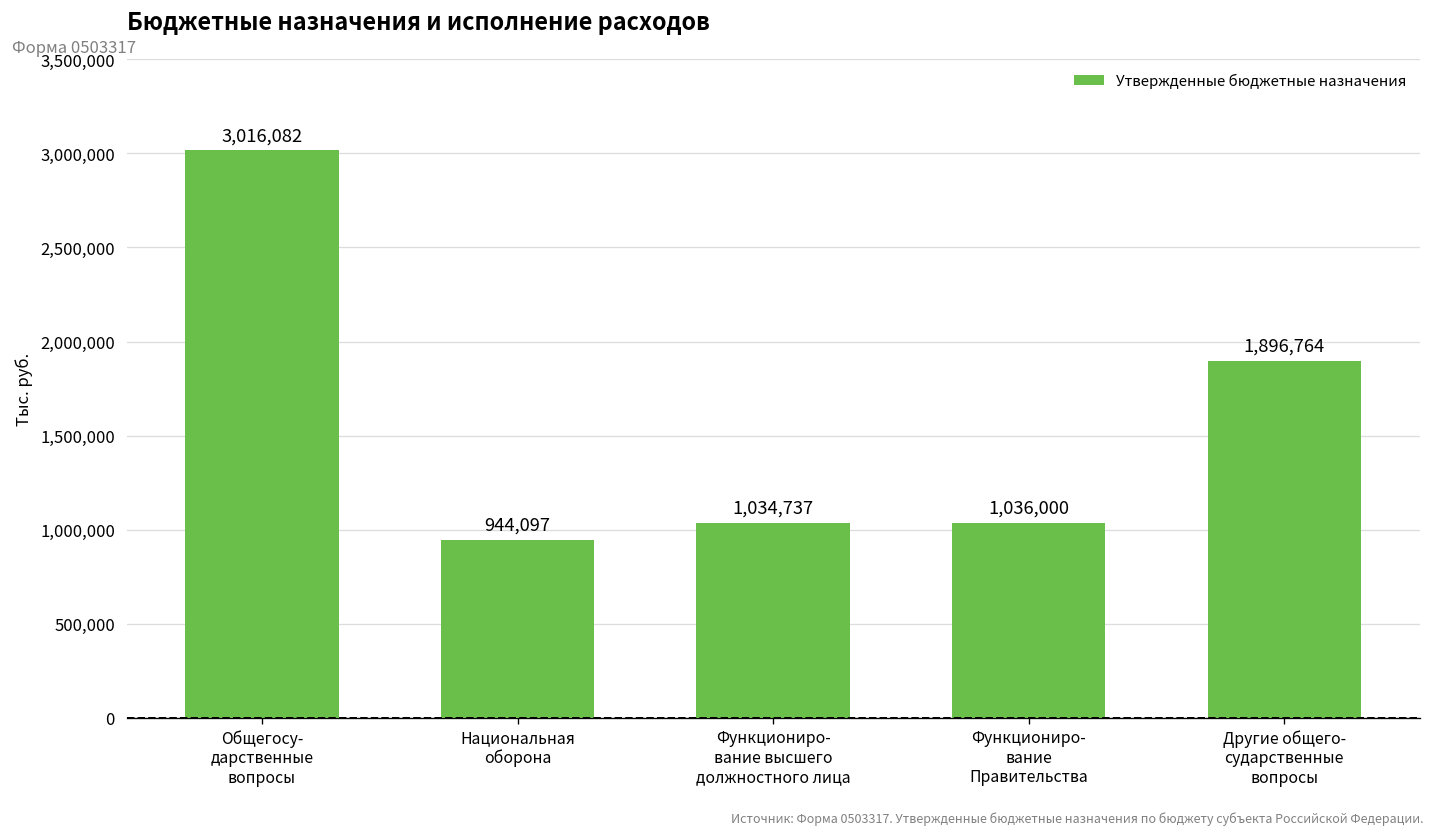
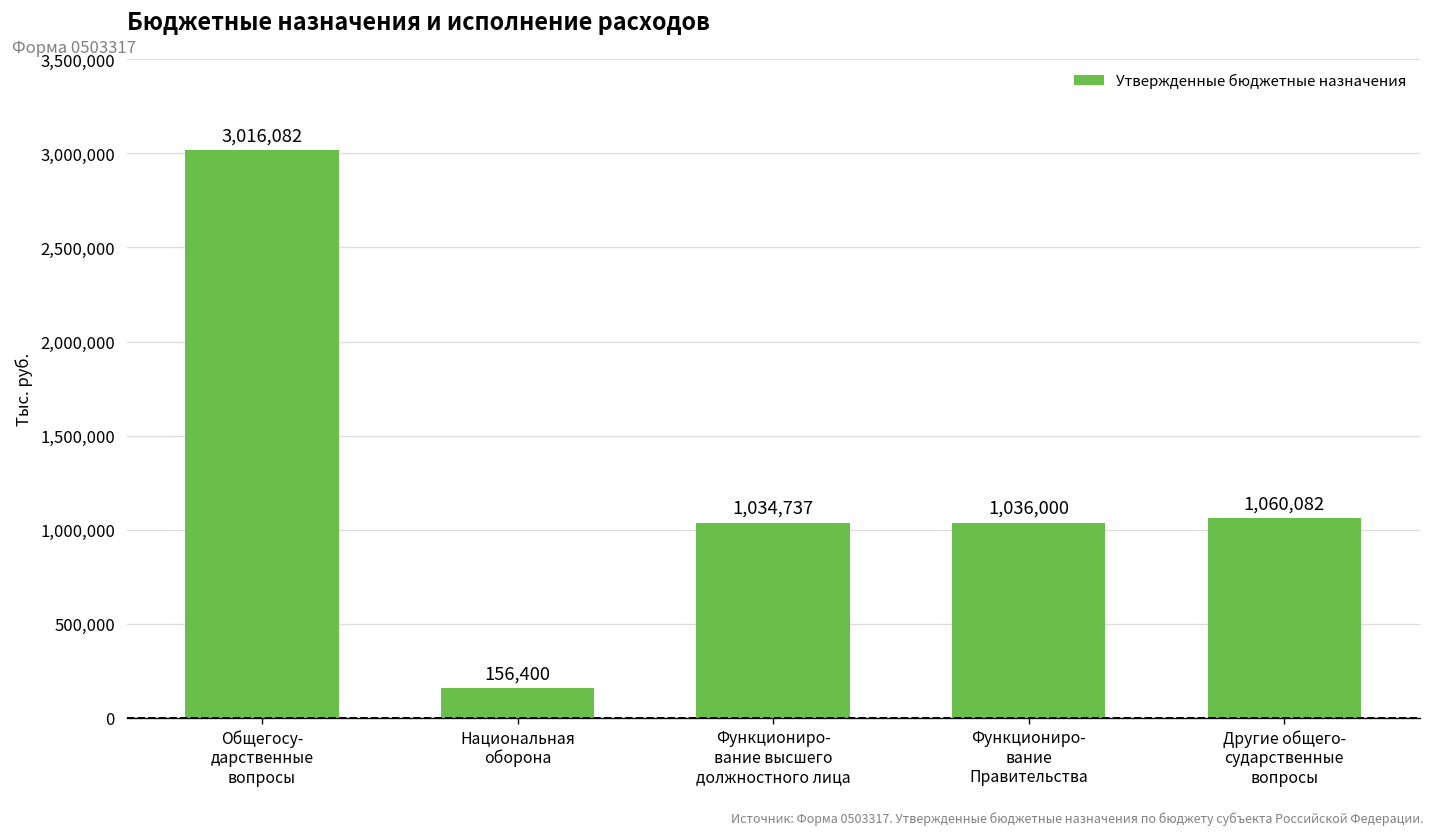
  {
    "Общегосу- дарственные вопросы": "3,016,082",
-   "Национальная оборона": "944,097",
+   "Национальная оборона": "156,400",
    "Функциониро- вание высшего должностного лица": "1,034,737",
    "Функциониро- вание Правительства": "1,036,000",
-   "Другие общего- сударственные вопросы": "1,896,764"
+   "Другие общего- сударственные вопросы": "1,060,082"
  }
